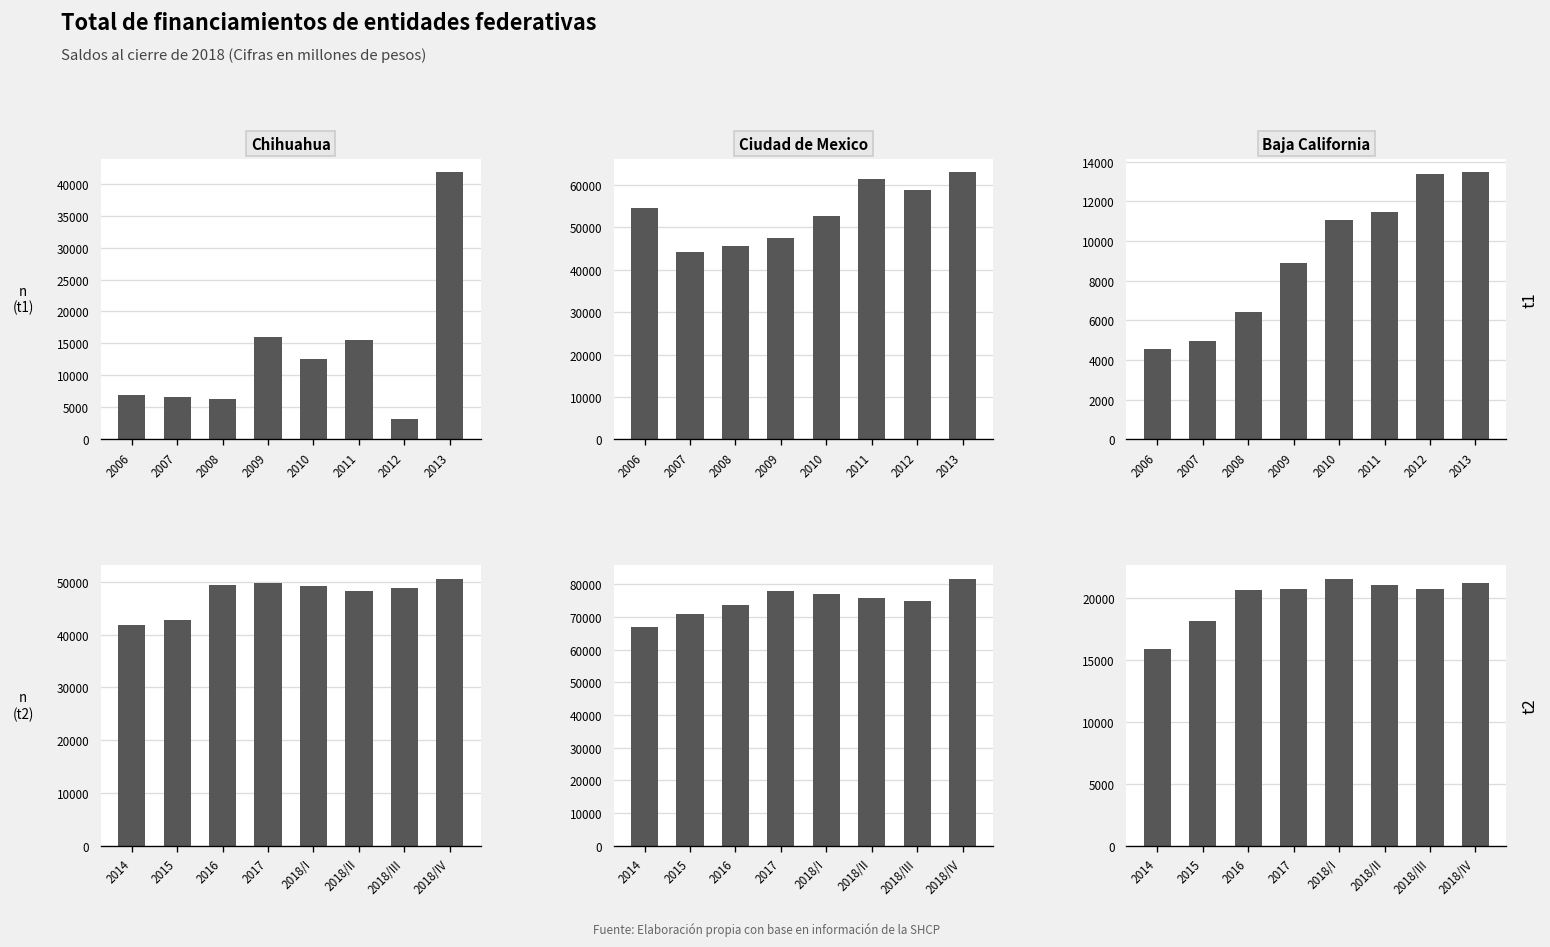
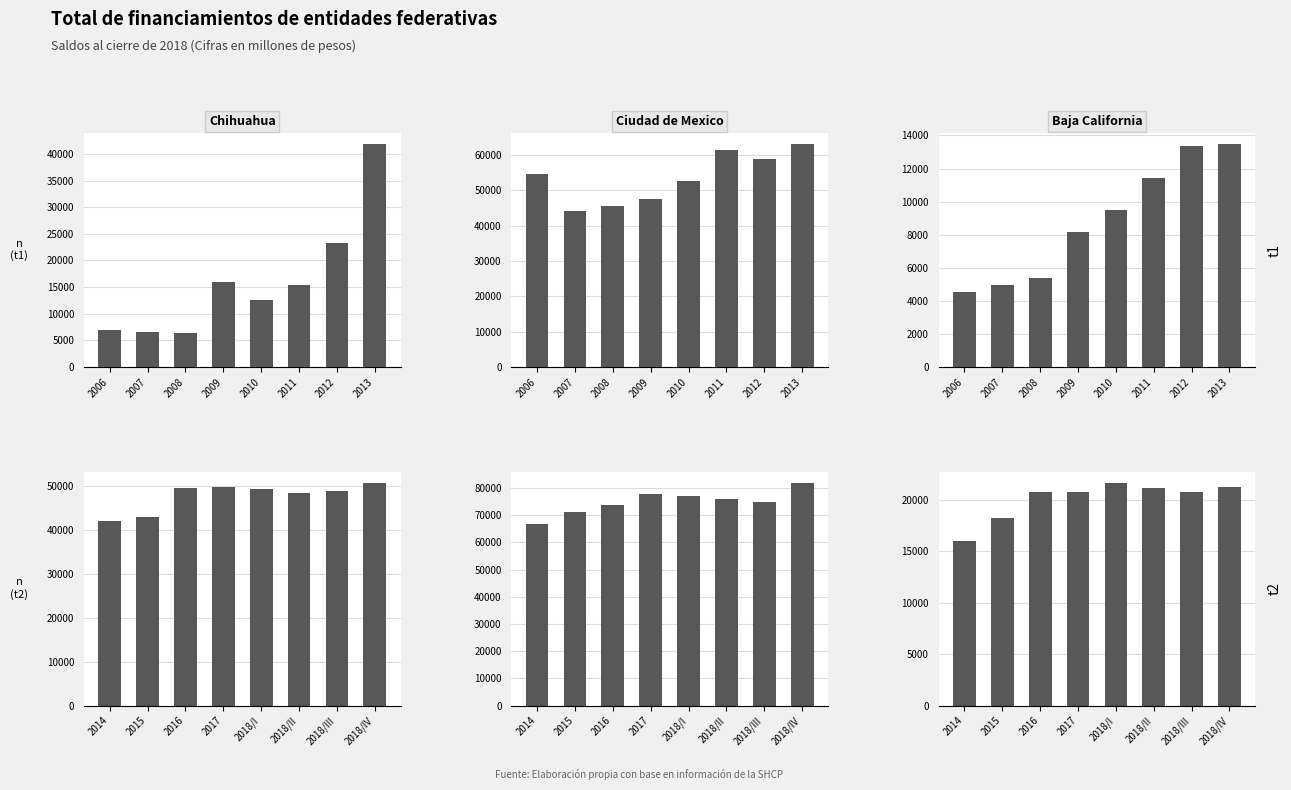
  {
    "Chihuahua": {
      "2006": 7000,
      "2007": 7000,
      "2008": 6000,
      "2009": 16000,
      "2010": 13000,
      "2011": 15000,
-     "2012": 3000,
+     "2012": 23000,
      "2013": 42000
    },
    "Ciudad de Mexico": {
      "2006": 55000,
      "2007": 44000,
      "2008": 46000,
      "2009": 48000,
      "2010": 53000,
      "2011": 61000,
      "2012": 59000,
      "2013": 63000
    },
    "Baja California": {
      "2006": 4600,
      "2007": 5000,
-     "2008": 6400,
-     "2009": 8900,
-     "2010": 11100,
+     "2008": 5400,
+     "2009": 8100,
+     "2010": 9500,
      "2011": 11500,
      "2012": 13400,
      "2013": 13500
    }
  }
